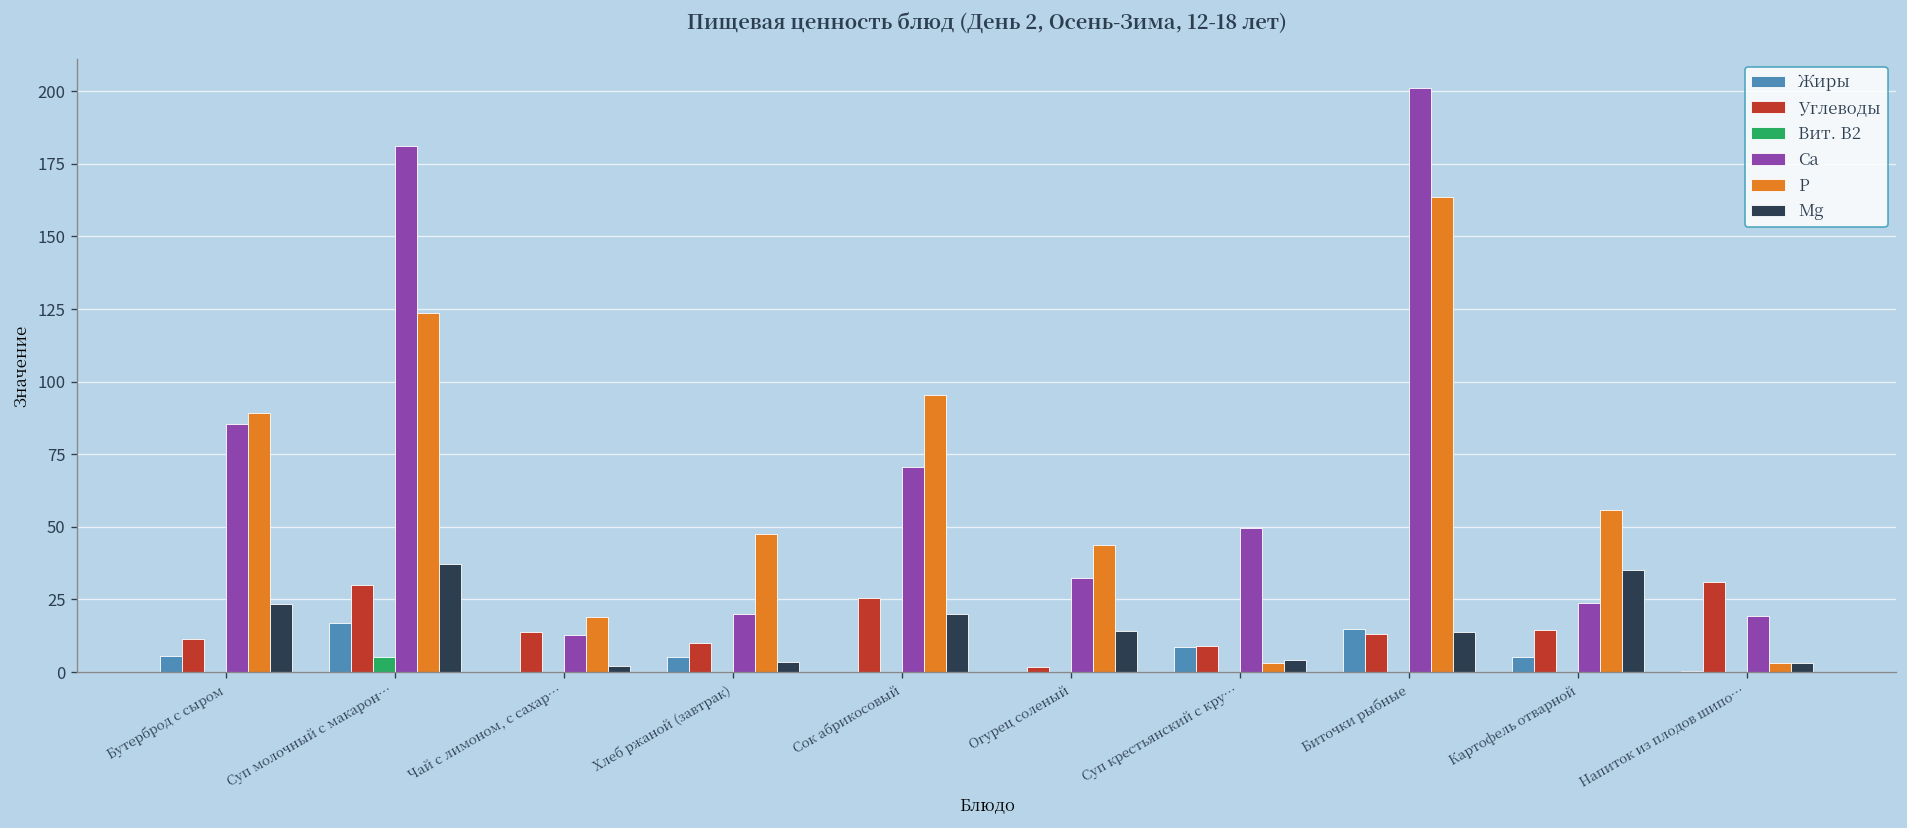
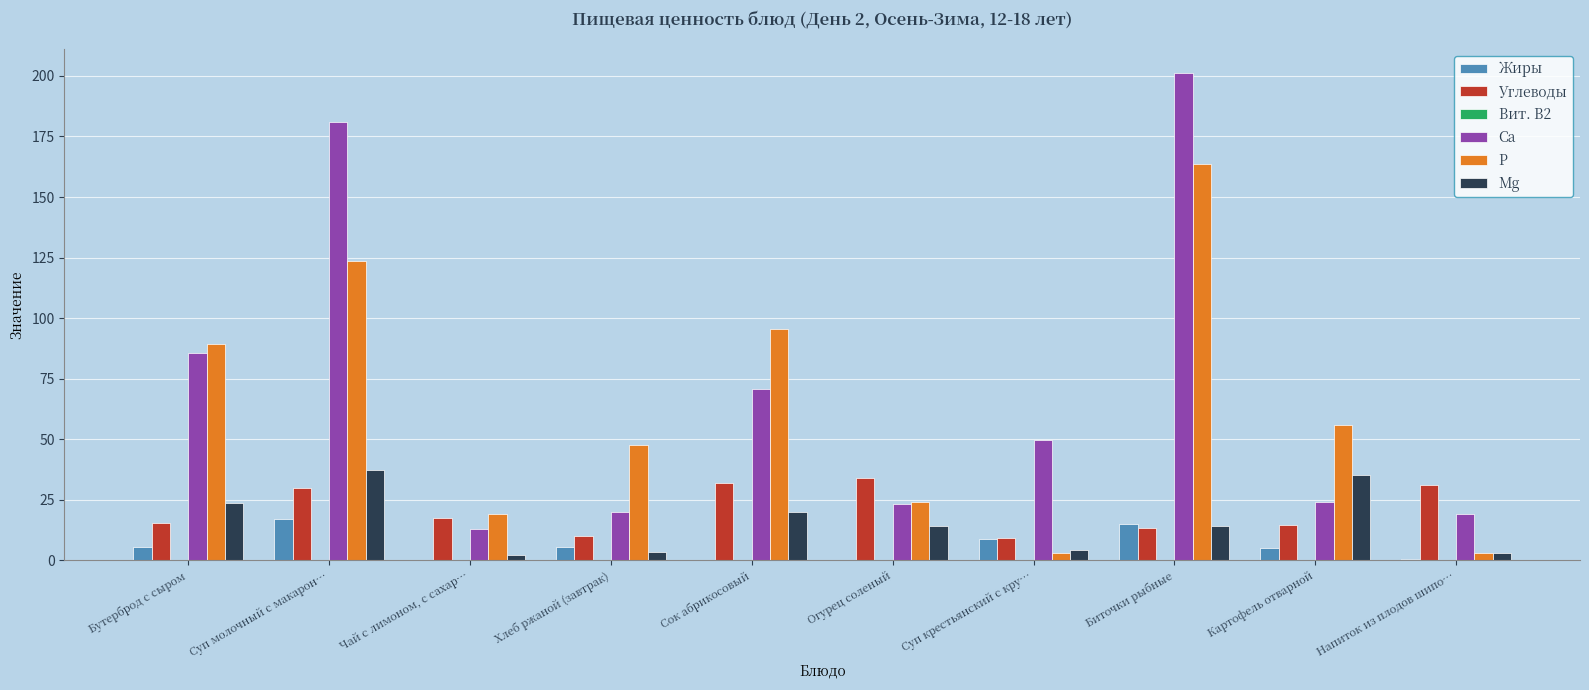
  {
    "Жиры": {
      "Бутерброд с сыром": 6,
      "Суп молочный с макарон…": 17,
      "Хлеб ржаной (завтрак)": 5,
      "Сок абрикосовый": 0,
      "Суп крестьянский с кру…": 9,
      "Биточки рыбные": 15,
      "Картофель отварной": 5
    },
    "Углеводы": {
-     "Бутерброд с сыром": 11,
+     "Бутерброд с сыром": 15,
      "Суп молочный с макарон…": 30,
-     "Чай с лимоном, с сахар…": 14,
+     "Чай с лимоном, с сахар…": 17,
      "Хлеб ржаной (завтрак)": 10,
-     "Сок абрикосовый": 25,
-     "Огурец соленый": 2,
+     "Сок абрикосовый": 32,
+     "Огурец соленый": 34,
      "Суп крестьянский с кру…": 9,
      "Биточки рыбные": 13,
      "Картофель отварной": 15,
      "Напиток из плодов шипо…": 31
    },
    "Вит. B2": {
-     "Суп молочный с макарон…": 5,
+     "Суп молочный с макарон…": 0,
      "Чай с лимоном, с сахар…": 0
    },
    "Ca": {
      "Бутерброд с сыром": 85,
      "Суп молочный с макарон…": 181,
      "Чай с лимоном, с сахар…": 13,
      "Хлеб ржаной (завтрак)": 20,
      "Сок абрикосовый": 71,
-     "Огурец соленый": 32,
+     "Огурец соленый": 23,
      "Суп крестьянский с кру…": 50,
      "Биточки рыбные": 201,
      "Картофель отварной": 24,
      "Напиток из плодов шипо…": 19
    },
    "P": {
      "Бутерброд с сыром": 89,
      "Суп молочный с макарон…": 124,
      "Чай с лимоном, с сахар…": 19,
      "Хлеб ржаной (завтрак)": 47,
      "Сок абрикосовый": 96,
-     "Огурец соленый": 44,
+     "Огурец соленый": 24,
      "Суп крестьянский с кру…": 3,
      "Биточки рыбные": 164,
      "Картофель отварной": 56,
      "Напиток из плодов шипо…": 3
    },
    "Mg": {
      "Бутерброд с сыром": 24,
      "Суп молочный с макарон…": 37,
      "Чай с лимоном, с сахар…": 2,
      "Хлеб ржаной (завтрак)": 3,
      "Сок абрикосовый": 20,
      "Огурец соленый": 14,
      "Суп крестьянский с кру…": 4,
      "Биточки рыбные": 14,
      "Картофель отварной": 35,
      "Напиток из плодов шипо…": 3
    }
  }
